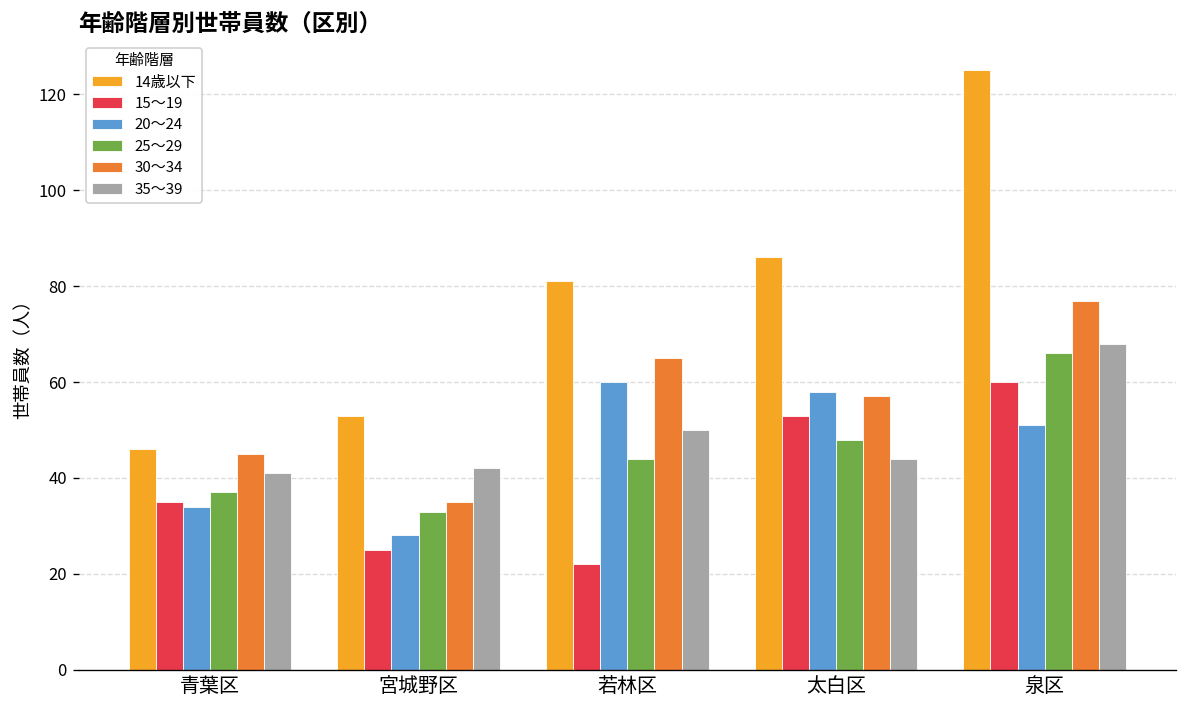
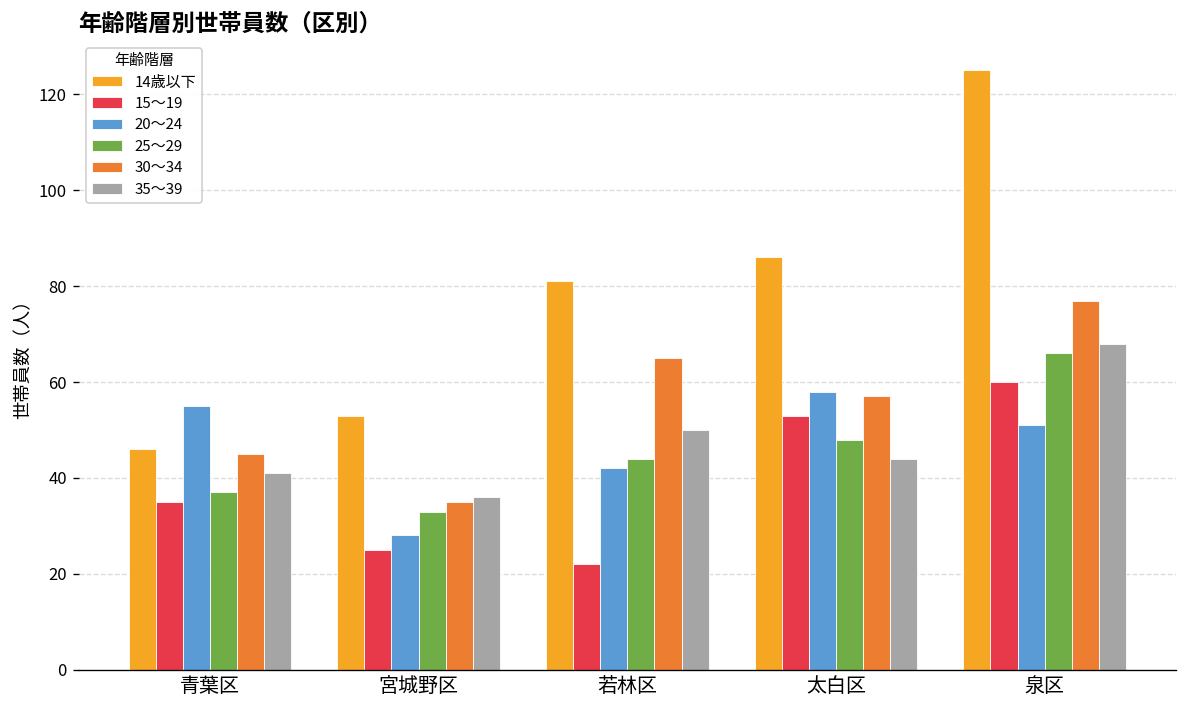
  {
    "15～19": {
      "青葉区": 35,
      "宮城野区": 25,
      "若林区": 22,
      "太白区": 53,
      "泉区": 60
    },
    "20～24": {
-     "青葉区": 34,
+     "青葉区": 55,
      "宮城野区": 28,
-     "若林区": 60,
+     "若林区": 42,
      "太白区": 58,
      "泉区": 51
    },
    "25～29": {
      "青葉区": 37,
      "宮城野区": 33,
      "若林区": 44,
      "太白区": 48,
      "泉区": 66
    },
    "35～39": {
      "青葉区": 41,
-     "宮城野区": 42,
+     "宮城野区": 36,
      "若林区": 50,
      "太白区": 44,
      "泉区": 68
    }
  }
